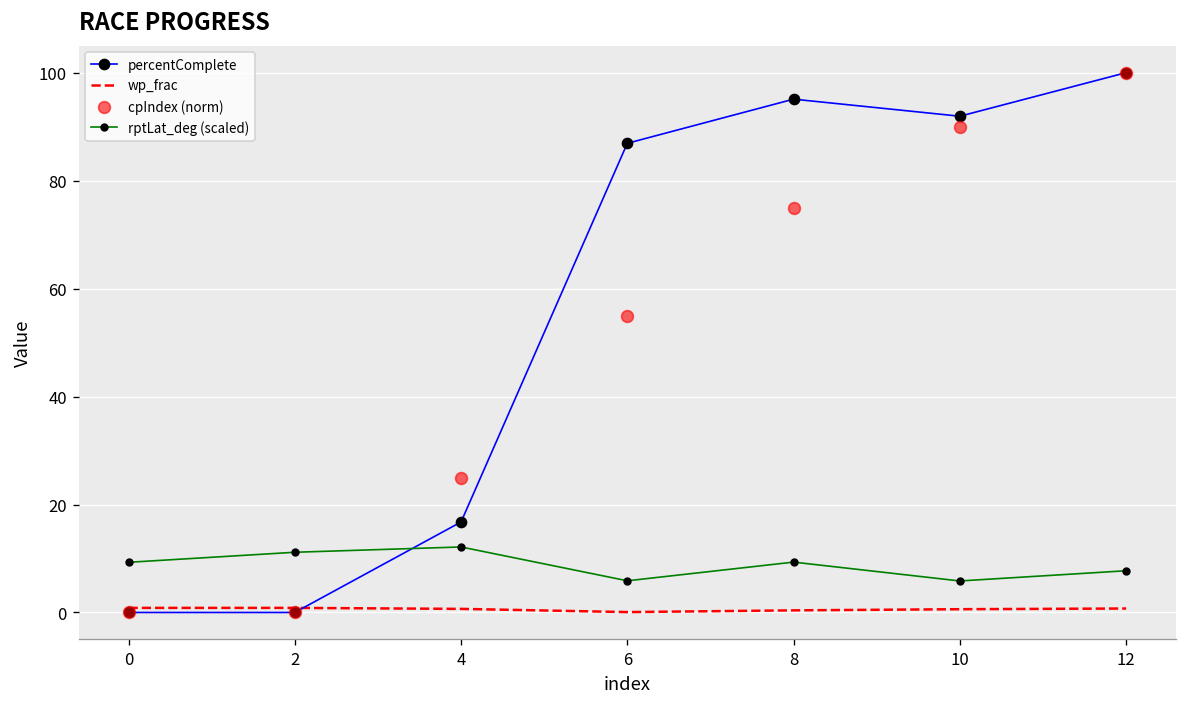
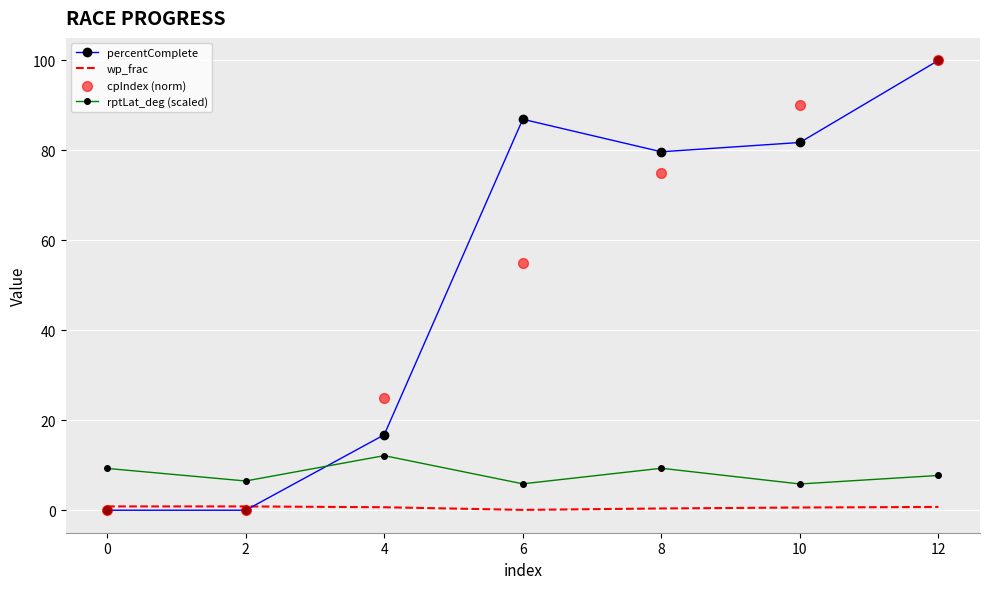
  {
    "percentComplete": {
      "4": 17,
      "6": 87,
-     "8": 95,
-     "10": 92
+     "8": 80,
+     "10": 82
    },
    "rptLat_deg (scaled)": {
      "0": 9,
-     "2": 11,
+     "2": 7,
      "4": 12,
      "6": 6,
      "8": 9,
      "10": 6,
      "12": 8
    }
  }
